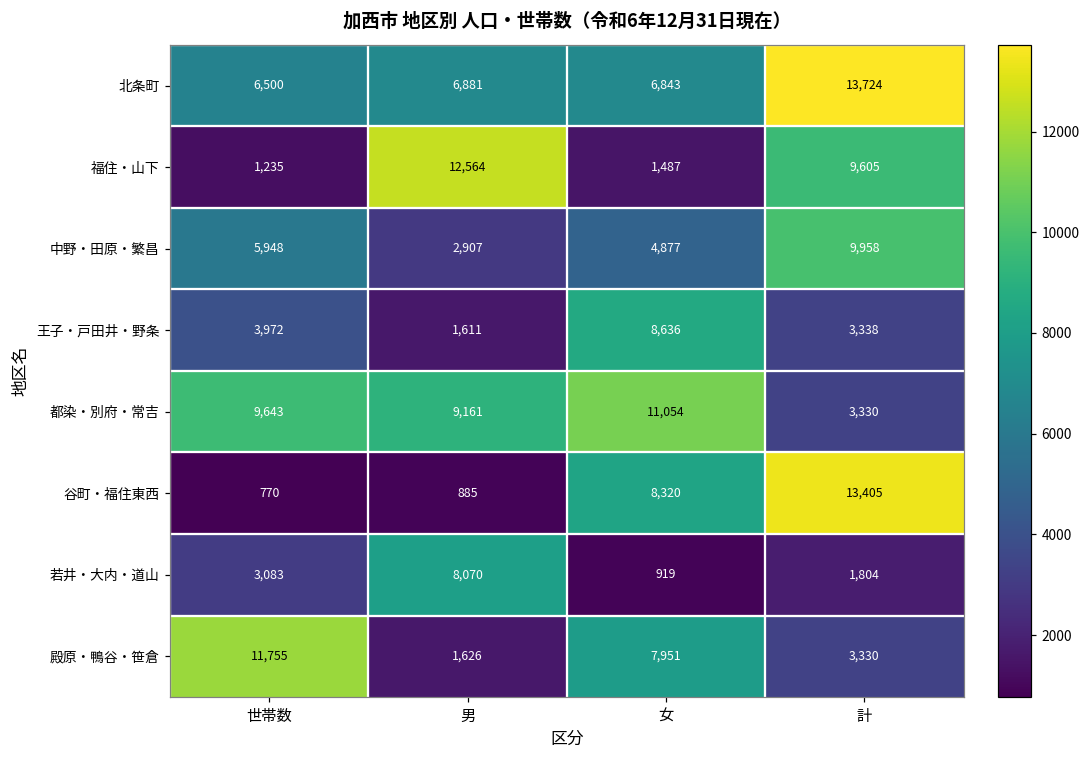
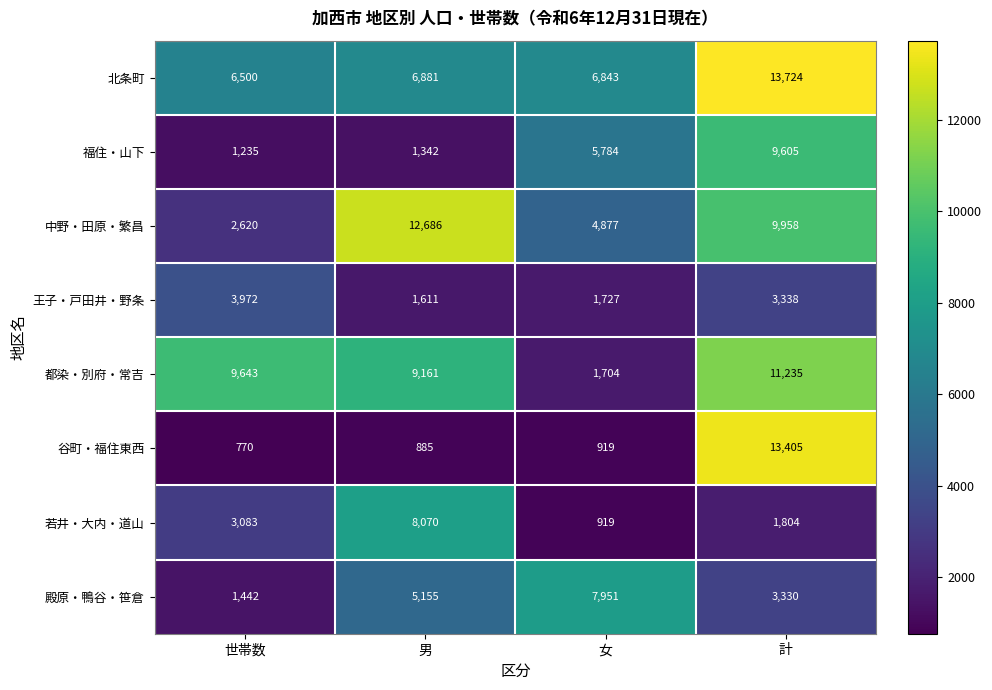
  {
    "北条町": {
      "世帯数": "6,500",
      "男": "6,881",
      "女": "6,843",
      "計": "13,724"
    },
    "福住・山下": {
      "世帯数": "1,235",
-     "男": "12,564",
-     "女": "1,487",
+     "男": "1,342",
+     "女": "5,784",
      "計": "9,605"
    },
    "中野・田原・繁昌": {
-     "世帯数": "5,948",
-     "男": "2,907",
+     "世帯数": "2,620",
+     "男": "12,686",
      "女": "4,877",
      "計": "9,958"
    },
    "王子・戸田井・野条": {
      "世帯数": "3,972",
      "男": "1,611",
-     "女": "8,636",
+     "女": "1,727",
      "計": "3,338"
    },
    "都染・別府・常吉": {
      "世帯数": "9,643",
      "男": "9,161",
-     "女": "11,054",
-     "計": "3,330"
+     "女": "1,704",
+     "計": "11,235"
    },
    "谷町・福住東西": {
      "世帯数": "770",
      "男": "885",
-     "女": "8,320",
+     "女": "919",
      "計": "13,405"
    },
    "若井・大内・道山": {
      "世帯数": "3,083",
      "男": "8,070",
      "女": "919",
      "計": "1,804"
    },
    "殿原・鴨谷・笹倉": {
-     "世帯数": "11,755",
-     "男": "1,626",
+     "世帯数": "1,442",
+     "男": "5,155",
      "女": "7,951",
      "計": "3,330"
    }
  }
